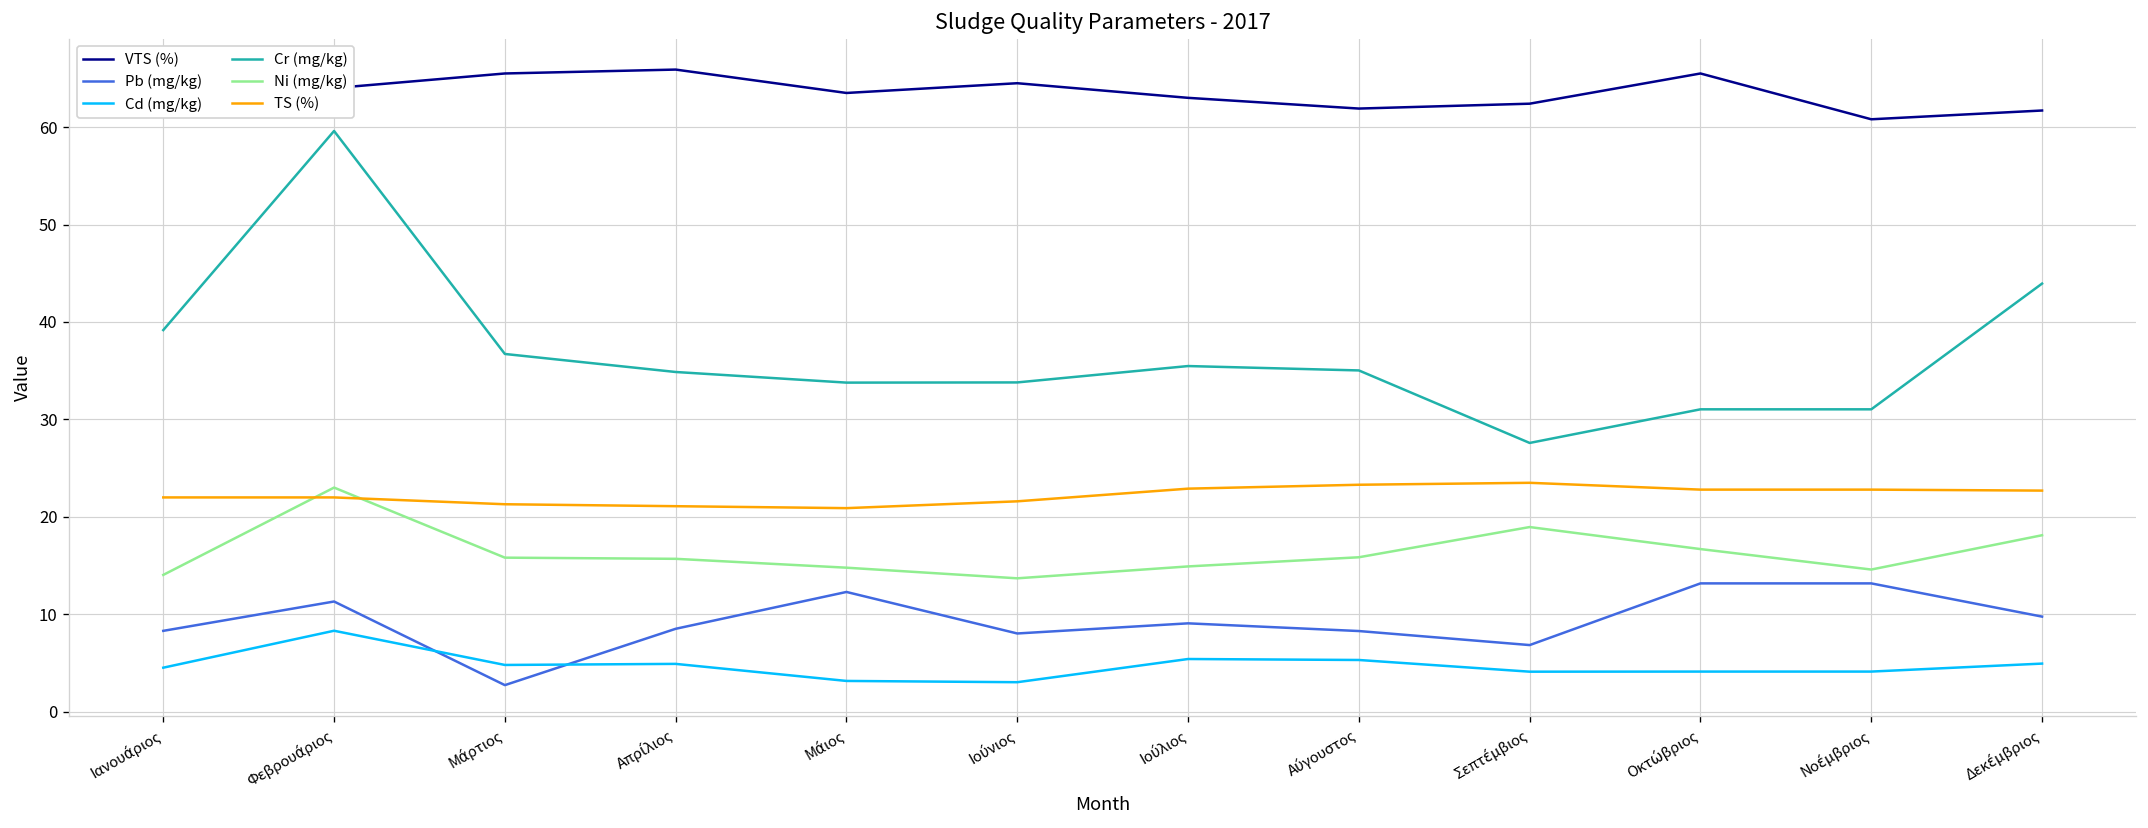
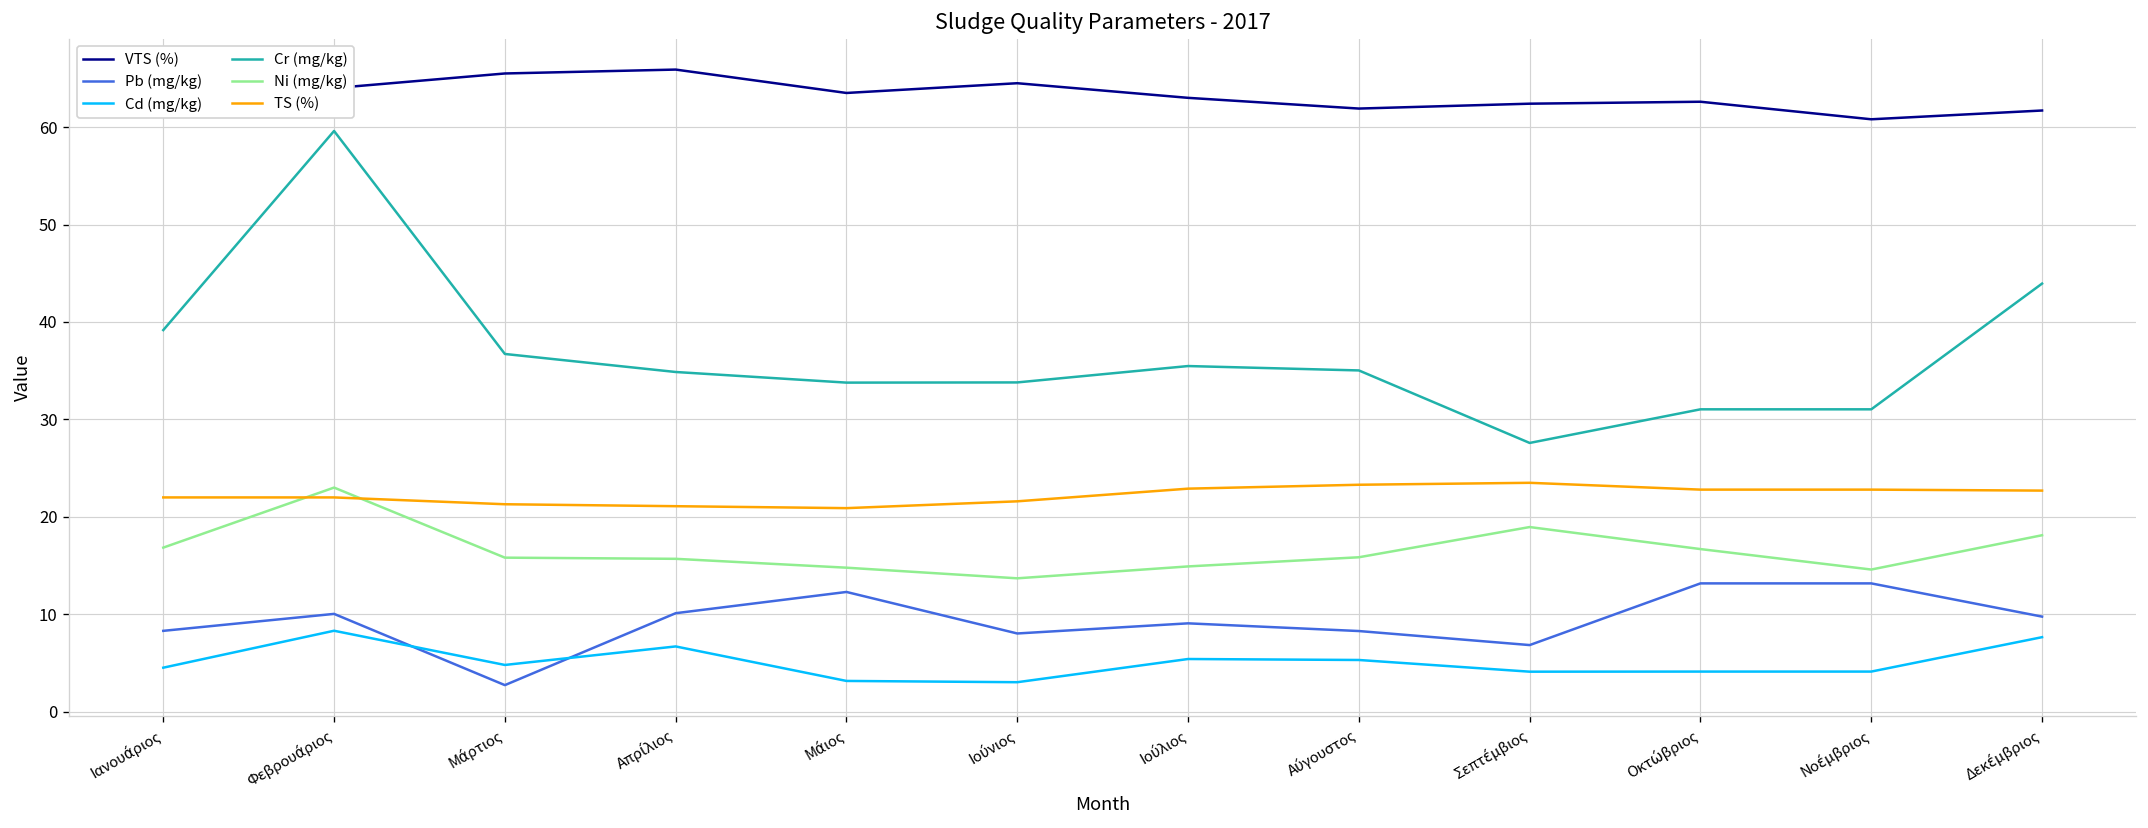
  {
    "VTS (%)": {
      "Μάρτιος": 66,
      "Απρίλιος": 66,
      "Μάιος": 64,
      "Ιούνιος": 65,
      "Ιούλιος": 63,
      "Αύγουστος": 62,
      "Σεπτέμβιος": 62,
-     "Οκτώβριος": 66,
+     "Οκτώβριος": 63,
      "Νοέμβριος": 61,
      "Δεκέμβριος": 62
    },
    "Pb (mg/kg)": {
      "Ιανουάριος": 8,
-     "Φεβρουάριος": 11,
+     "Φεβρουάριος": 10,
      "Μάρτιος": 3,
-     "Απρίλιος": 9,
+     "Απρίλιος": 10,
      "Μάιος": 12,
      "Ιούνιος": 8,
      "Ιούλιος": 9,
      "Αύγουστος": 8,
      "Σεπτέμβιος": 7,
      "Οκτώβριος": 13,
      "Νοέμβριος": 13,
      "Δεκέμβριος": 10
    },
    "Cd (mg/kg)": {
      "Ιανουάριος": 5,
      "Φεβρουάριος": 8,
      "Μάρτιος": 5,
-     "Απρίλιος": 5,
+     "Απρίλιος": 7,
      "Μάιος": 3,
      "Ιούνιος": 3,
      "Ιούλιος": 5,
      "Αύγουστος": 5,
      "Σεπτέμβιος": 4,
      "Οκτώβριος": 4,
      "Νοέμβριος": 4,
-     "Δεκέμβριος": 5
+     "Δεκέμβριος": 8
    },
    "Cr (mg/kg)": {
      "Ιανουάριος": 39,
      "Φεβρουάριος": 60,
      "Μάρτιος": 37,
      "Απρίλιος": 35,
      "Μάιος": 34,
      "Ιούνιος": 34,
      "Ιούλιος": 35,
      "Αύγουστος": 35,
      "Σεπτέμβιος": 28,
      "Οκτώβριος": 31,
      "Νοέμβριος": 31,
      "Δεκέμβριος": 44
    },
    "Ni (mg/kg)": {
-     "Ιανουάριος": 14,
+     "Ιανουάριος": 17,
      "Φεβρουάριος": 23,
      "Μάρτιος": 16,
      "Απρίλιος": 16,
      "Μάιος": 15,
      "Ιούνιος": 14,
      "Ιούλιος": 15,
      "Αύγουστος": 16,
      "Σεπτέμβιος": 19,
      "Οκτώβριος": 17,
      "Νοέμβριος": 15,
      "Δεκέμβριος": 18
    },
    "TS (%)": {
      "Ιανουάριος": 22,
      "Φεβρουάριος": 22,
      "Μάρτιος": 21,
      "Απρίλιος": 21,
      "Μάιος": 21,
      "Ιούνιος": 22,
      "Ιούλιος": 23,
      "Αύγουστος": 23,
      "Σεπτέμβιος": 24,
      "Οκτώβριος": 23,
      "Νοέμβριος": 23,
      "Δεκέμβριος": 23
    }
  }
